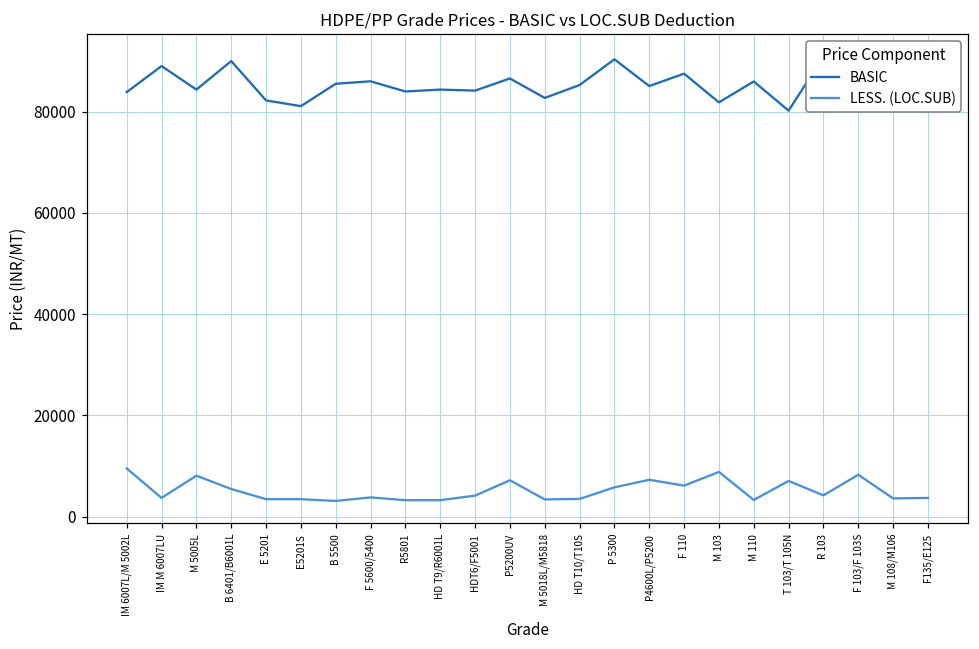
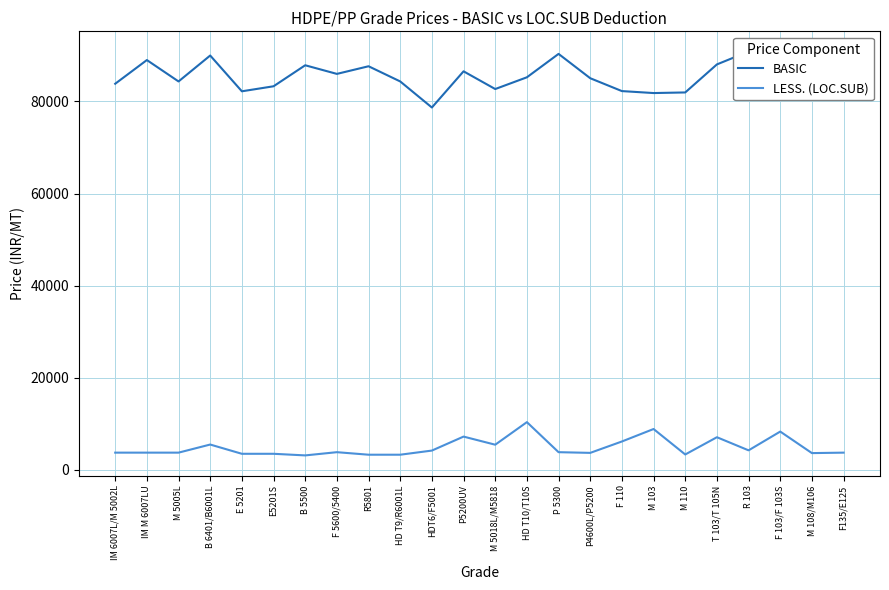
  {
    "BASIC": {
      "IM 6007L/M 5002L": 84000,
      "IM M 6007LU": 89000,
      "M 5005L": 84000,
      "B 6401/B6001L": 90000,
      "E 5201": 82000,
-     "E5201S": 81000,
-     "B 5500": 86000,
+     "E5201S": 83000,
+     "B 5500": 88000,
      "F 5600/5400": 86000,
-     "R5801": 84000,
+     "R5801": 88000,
      "HD T9/R6001L": 84000,
-     "HDT6/F5001": 84000,
+     "HDT6/F5001": 79000,
      "P5200UV": 87000,
      "M 5018L/M5818": 83000,
      "HD T10/T10S": 85000,
      "P 5300": 90000,
      "P4600L/P5200": 85000,
-     "F 110": 88000,
+     "F 110": 82000,
      "M 103": 82000,
-     "M 110": 86000,
-     "T 103/T 105N": 80000
+     "M 110": 82000,
+     "T 103/T 105N": 88000
    },
    "LESS. (LOC.SUB)": {
-     "IM 6007L/M 5002L": 10000,
+     "IM 6007L/M 5002L": 4000,
      "IM M 6007LU": 4000,
-     "M 5005L": 8000,
+     "M 5005L": 4000,
      "B 6401/B6001L": 5000,
      "E 5201": 3000,
      "E5201S": 3000,
      "B 5500": 3000,
      "F 5600/5400": 4000,
      "R5801": 3000,
      "HD T9/R6001L": 3000,
      "HDT6/F5001": 4000,
      "P5200UV": 7000,
-     "M 5018L/M5818": 3000,
-     "HD T10/T10S": 4000,
-     "P 5300": 6000,
-     "P4600L/P5200": 7000,
+     "M 5018L/M5818": 5000,
+     "HD T10/T10S": 10000,
+     "P 5300": 4000,
+     "P4600L/P5200": 4000,
      "F 110": 6000,
      "M 103": 9000,
      "M 110": 3000,
      "T 103/T 105N": 7000,
      "R 103": 4000,
      "F 103/F 103S": 8000,
      "M 108/M106": 4000,
      "F135/E125": 4000
    }
  }
